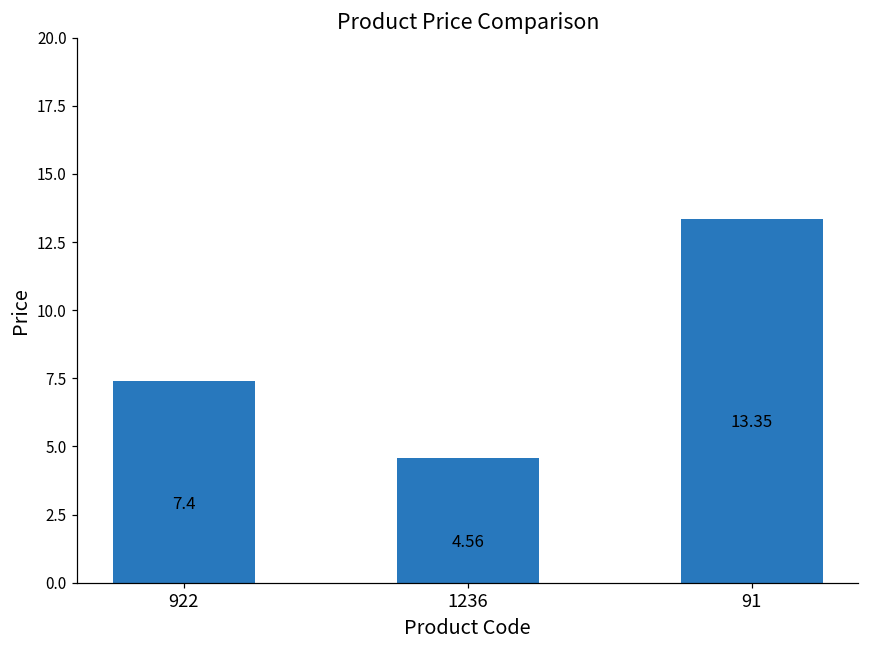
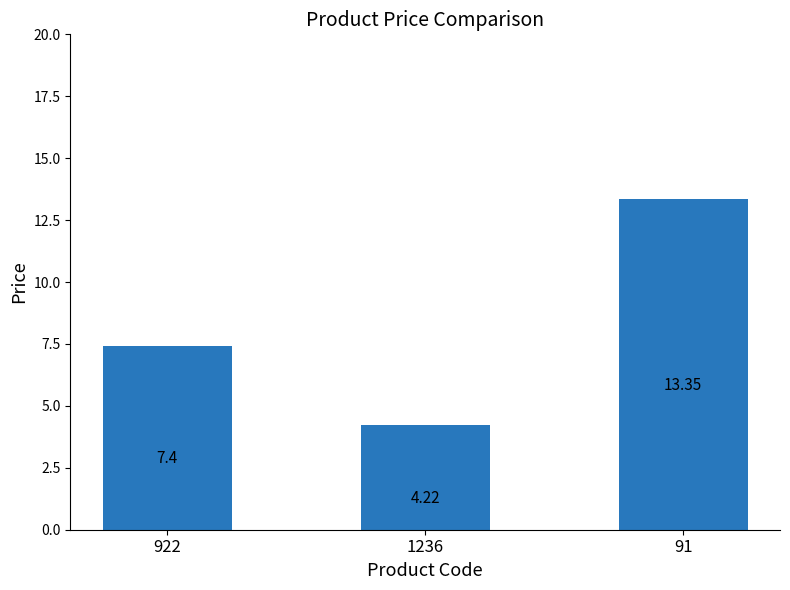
  {
    "922": 7.4,
-   "1236": 4.56,
+   "1236": 4.22,
    "91": 13.35
  }
